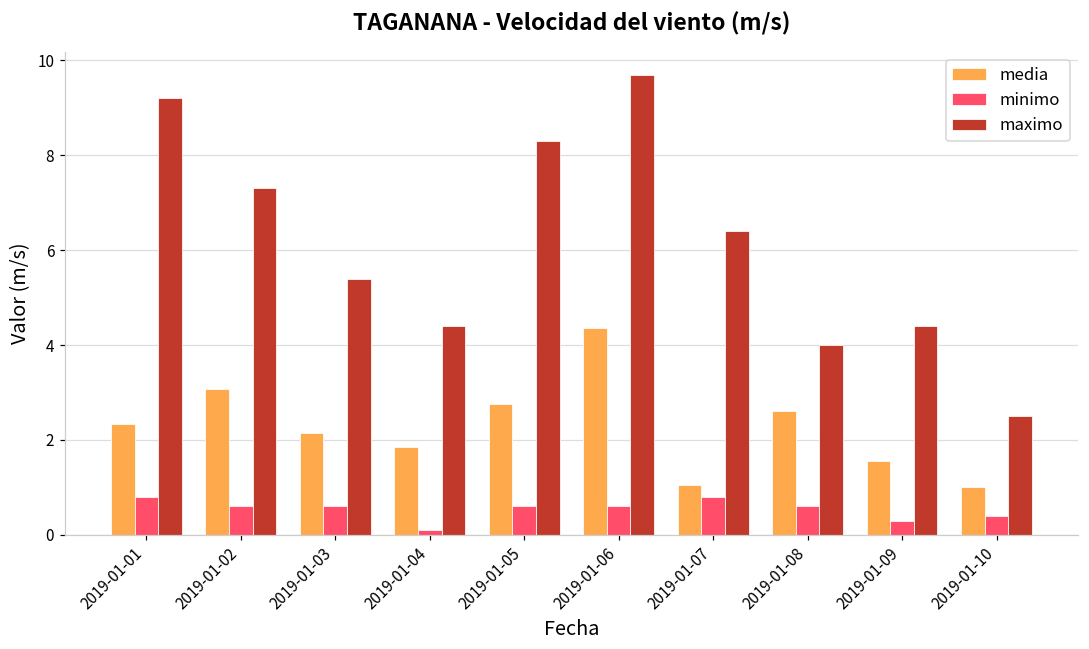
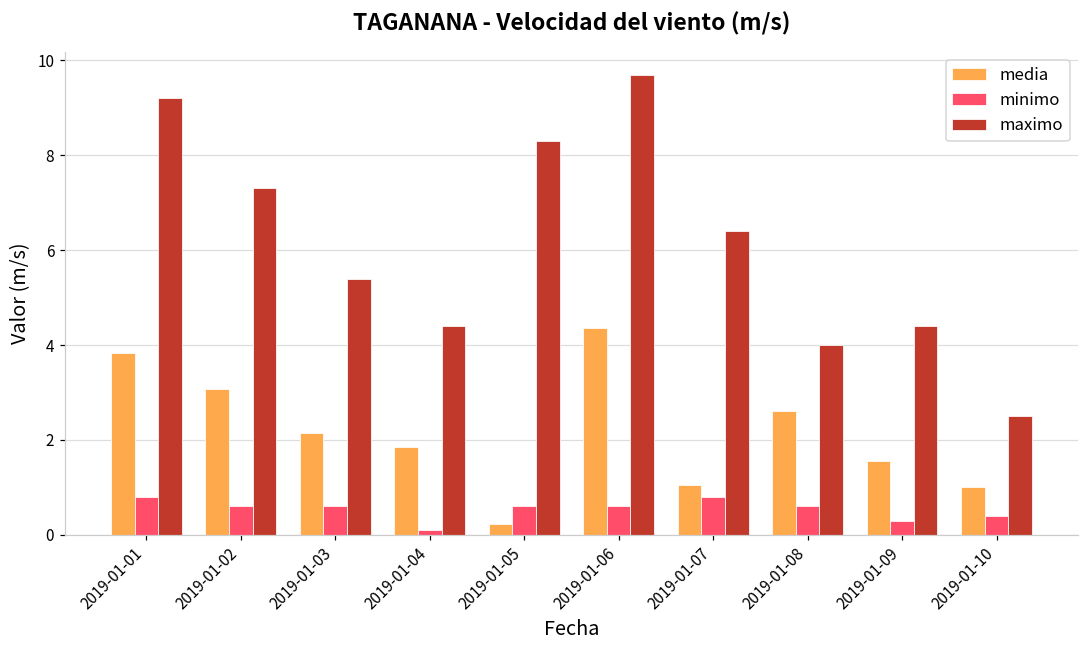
  {
    "media": {
-     "2019-01-01": 2.3,
+     "2019-01-01": 3.8,
      "2019-01-02": 3.1,
      "2019-01-03": 2.2,
      "2019-01-04": 1.9,
-     "2019-01-05": 2.8,
+     "2019-01-05": 0.2,
      "2019-01-06": 4.4,
      "2019-01-07": 1.0,
      "2019-01-08": 2.6,
      "2019-01-09": 1.6,
      "2019-01-10": 1.0
    },
    "minimo": {
      "2019-01-01": 0.8,
      "2019-01-02": 0.6,
      "2019-01-03": 0.6,
      "2019-01-04": 0.1,
      "2019-01-05": 0.6,
      "2019-01-06": 0.6,
      "2019-01-07": 0.8,
      "2019-01-08": 0.6,
      "2019-01-09": 0.3,
      "2019-01-10": 0.4
    },
    "maximo": {
      "2019-01-01": 9.2,
      "2019-01-02": 7.3,
      "2019-01-03": 5.4,
      "2019-01-04": 4.4,
      "2019-01-05": 8.3,
      "2019-01-06": 9.7,
      "2019-01-07": 6.4,
      "2019-01-08": 4.0,
      "2019-01-09": 4.4,
      "2019-01-10": 2.5
    }
  }
